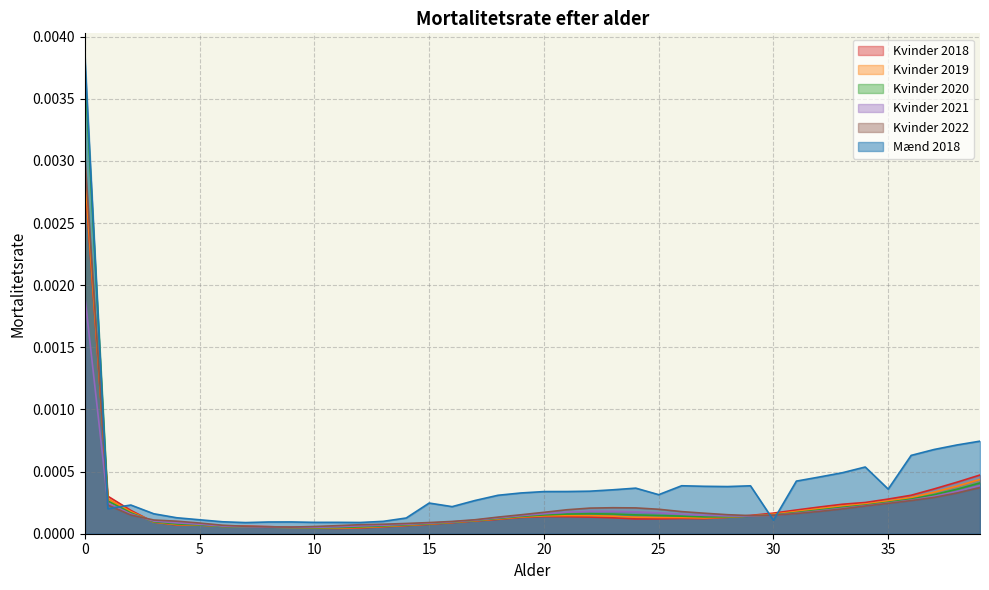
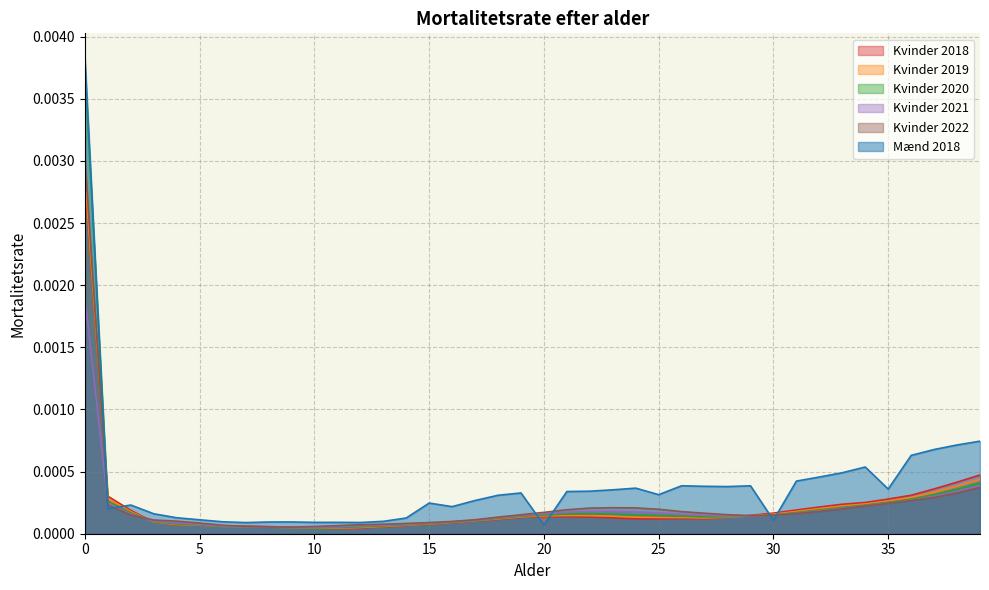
  {
    "Kvinder 2020": {
      "0": 0.00373
    },
    "Kvinder 2021": {
      "0": 0.00191,
      "25": 0.00017
    },
    "Mænd 2018": {
      "0": 0.00384,
      "5": 0.00011,
      "10": 0.00009,
      "15": 0.00025,
-     "20": 0.00034,
+     "20": 0.00007,
      "25": 0.00031,
      "30": 0.00011,
      "35": 0.00036
    }
  }
